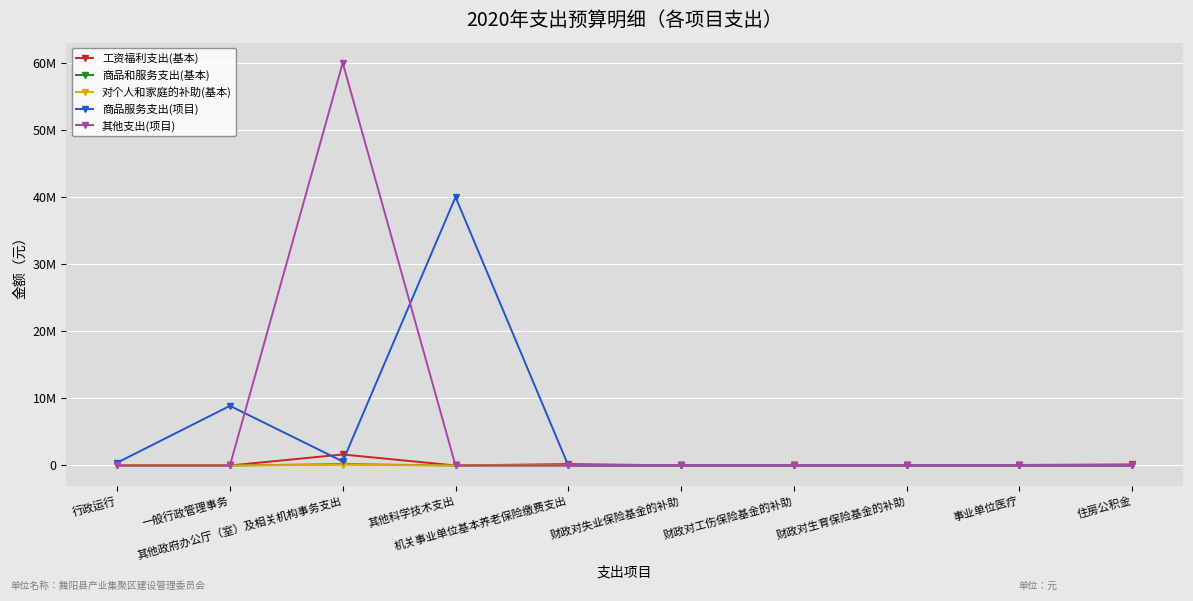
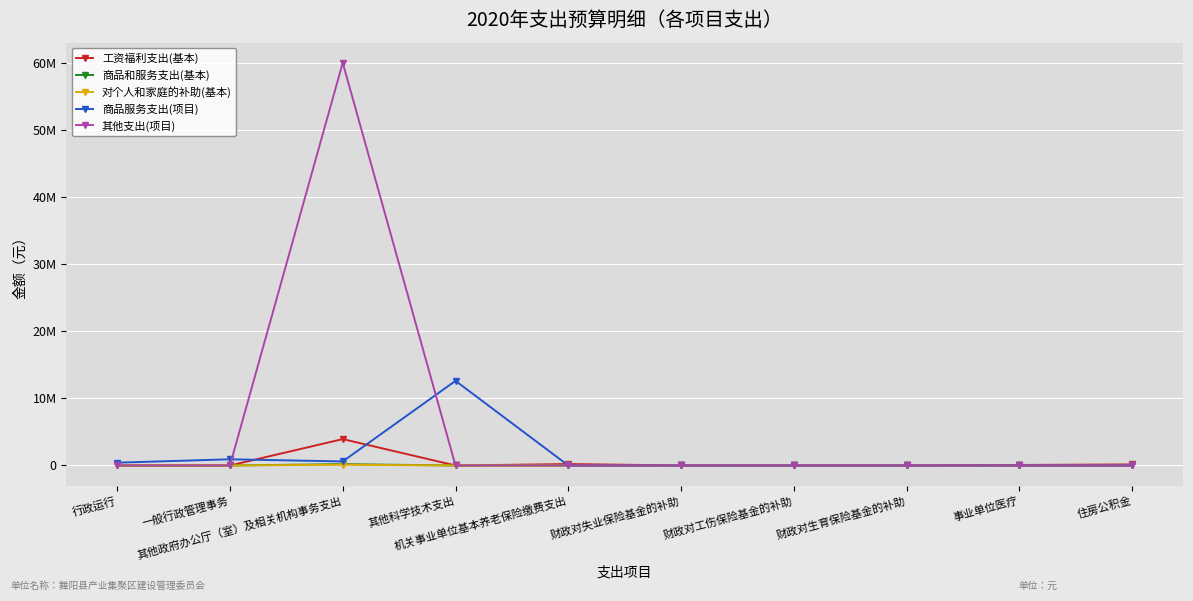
  {
    "工资福利支出(基本)": {
-     "其他政府办公厅（室）及相关机构事务支出": 2000000
+     "其他政府办公厅（室）及相关机构事务支出": 4000000
    },
    "商品服务支出(项目)": {
      "行政运行": 0,
-     "一般行政管理事务": 9000000,
+     "一般行政管理事务": 1000000,
      "其他政府办公厅（室）及相关机构事务支出": 1000000,
-     "其他科学技术支出": 40000000
+     "其他科学技术支出": 13000000
    },
    "其他支出(项目)": {
      "其他政府办公厅（室）及相关机构事务支出": 60000000
    }
  }
